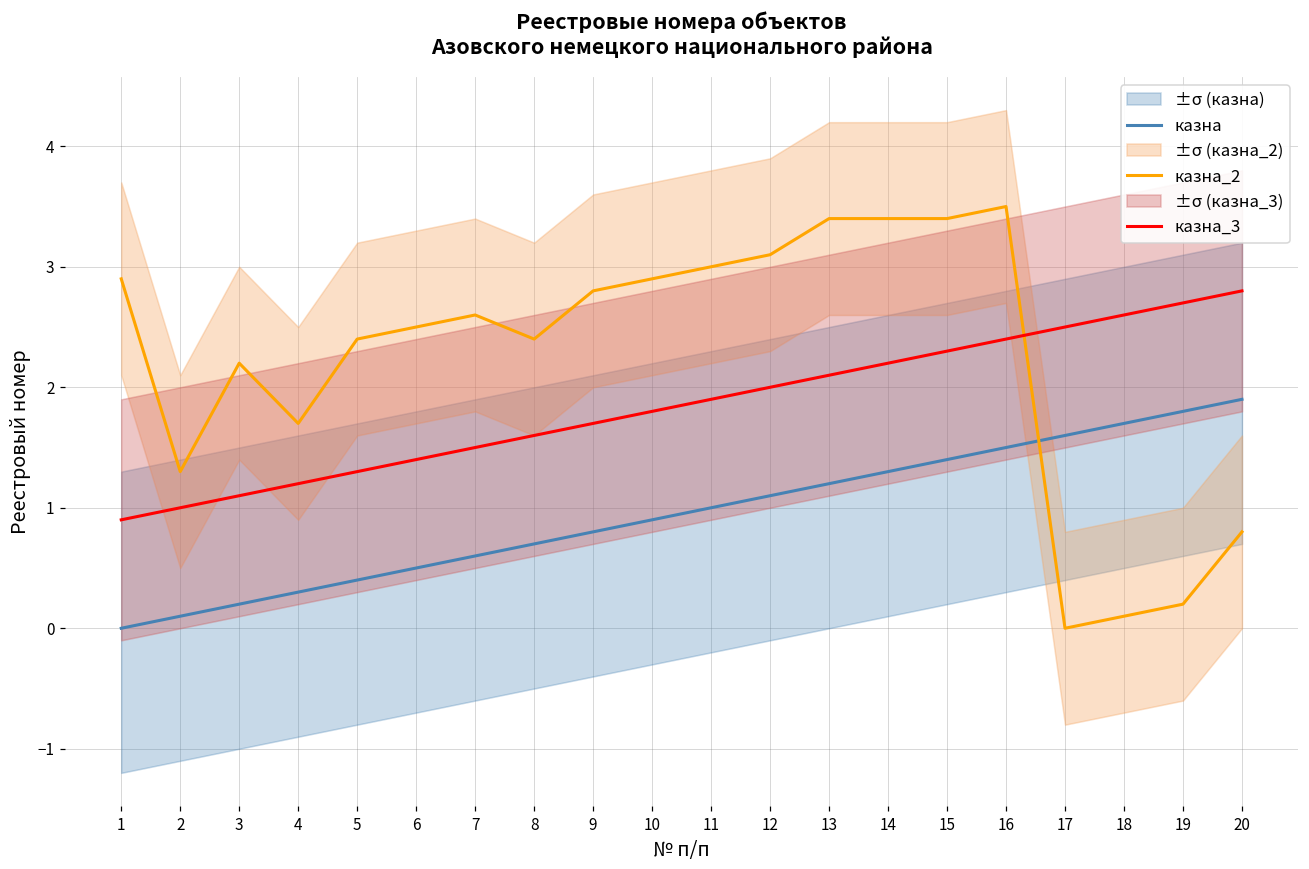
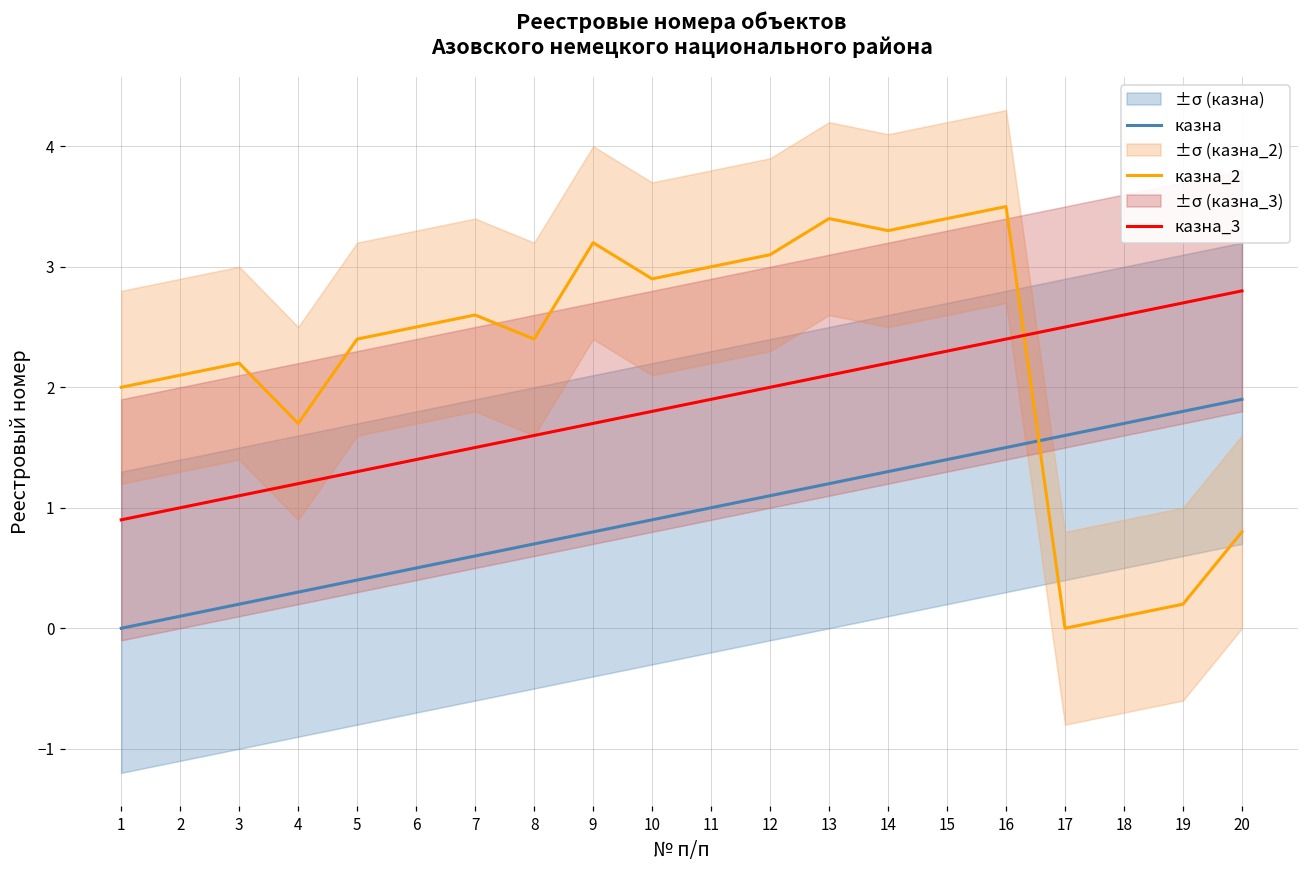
  {
    "казна_2": {
-     "1": 2.90,
-     "2": 1.30,
+     "1": 2.00,
+     "2": 2.10,
      "3": 2.20,
      "4": 1.70,
      "5": 2.40,
      "6": 2.50,
      "7": 2.60,
      "8": 2.40,
-     "9": 2.80,
+     "9": 3.20,
      "10": 2.90,
      "11": 3.00,
      "12": 3.10,
      "13": 3.40,
-     "14": 3.40,
+     "14": 3.30,
      "15": 3.40,
      "16": 3.50,
      "17": 0.00,
      "18": 0.10,
      "19": 0.20,
      "20": 0.80
    },
    "казна_3": {
      "1": 0.90,
      "2": 1.00,
      "3": 1.10,
      "4": 1.20,
      "5": 1.30,
      "6": 1.40,
      "7": 1.50,
      "8": 1.60,
      "9": 1.70,
      "10": 1.80,
      "11": 1.90,
      "12": 2.00,
      "13": 2.10,
      "14": 2.20,
      "15": 2.30,
      "16": 2.40,
      "17": 2.50,
      "18": 2.60,
      "19": 2.70,
      "20": 2.80
    }
  }
